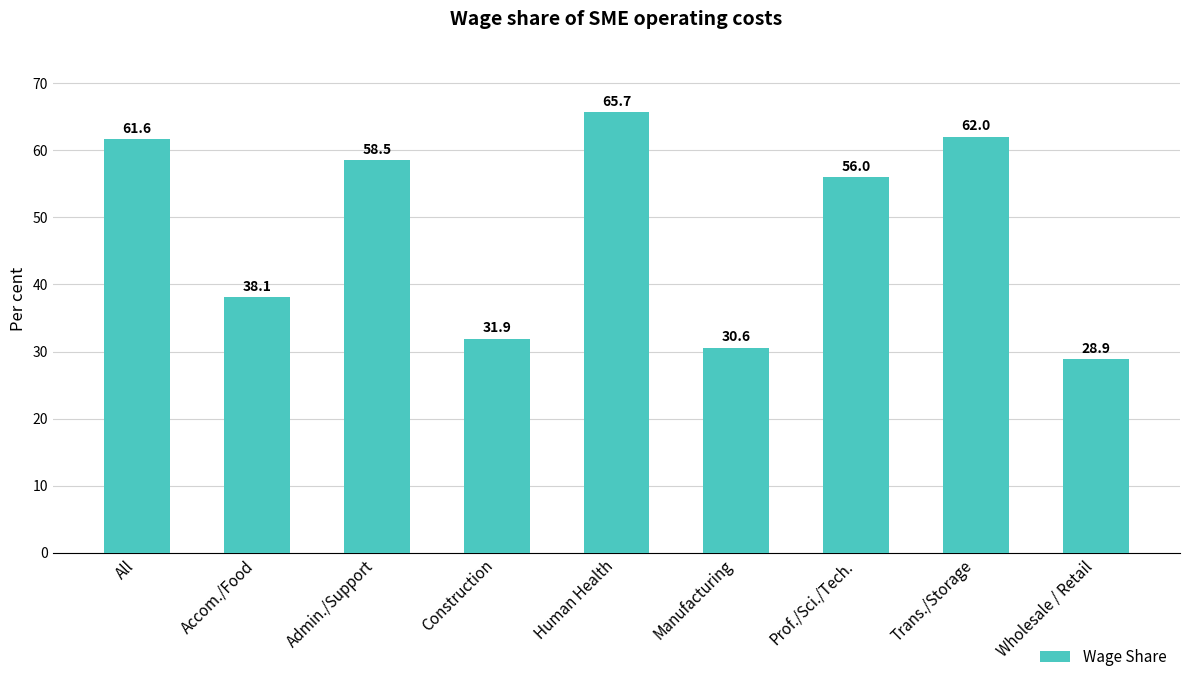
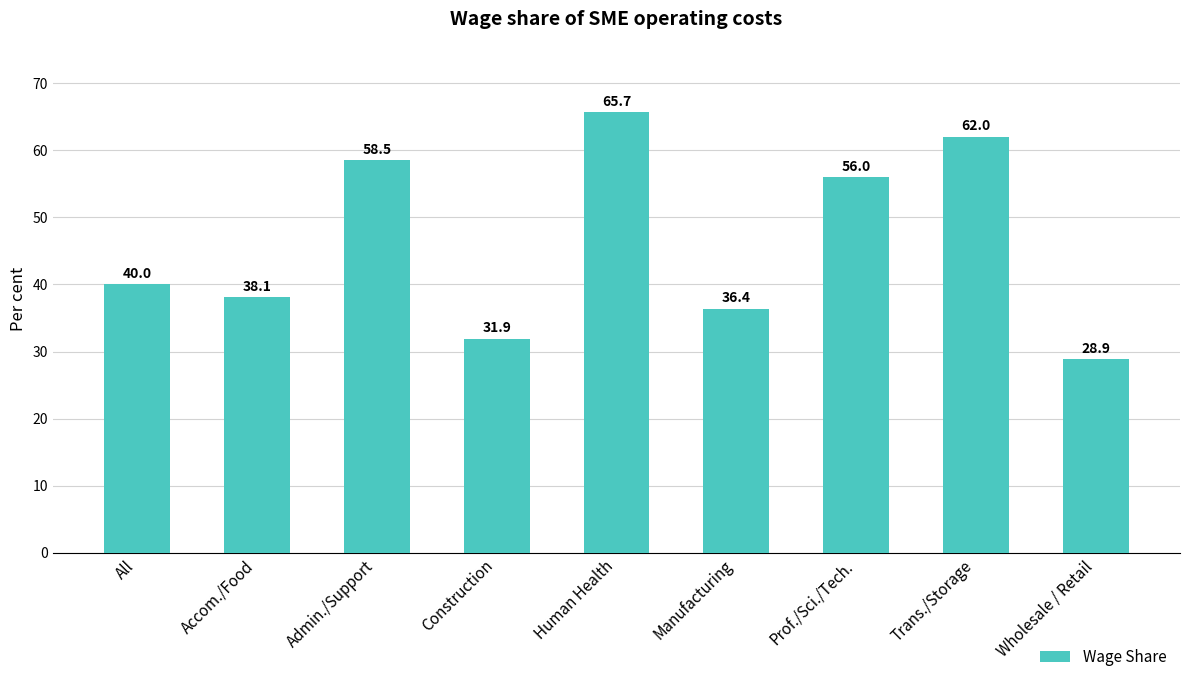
  {
-   "All": 61.6,
+   "All": 40.0,
    "Accom./Food": 38.1,
    "Admin./Support": 58.5,
    "Construction": 31.9,
    "Human Health": 65.7,
-   "Manufacturing": 30.6,
+   "Manufacturing": 36.4,
    "Prof./Sci./Tech.": 56.0,
    "Trans./Storage": 62.0,
    "Wholesale / Retail": 28.9
  }
